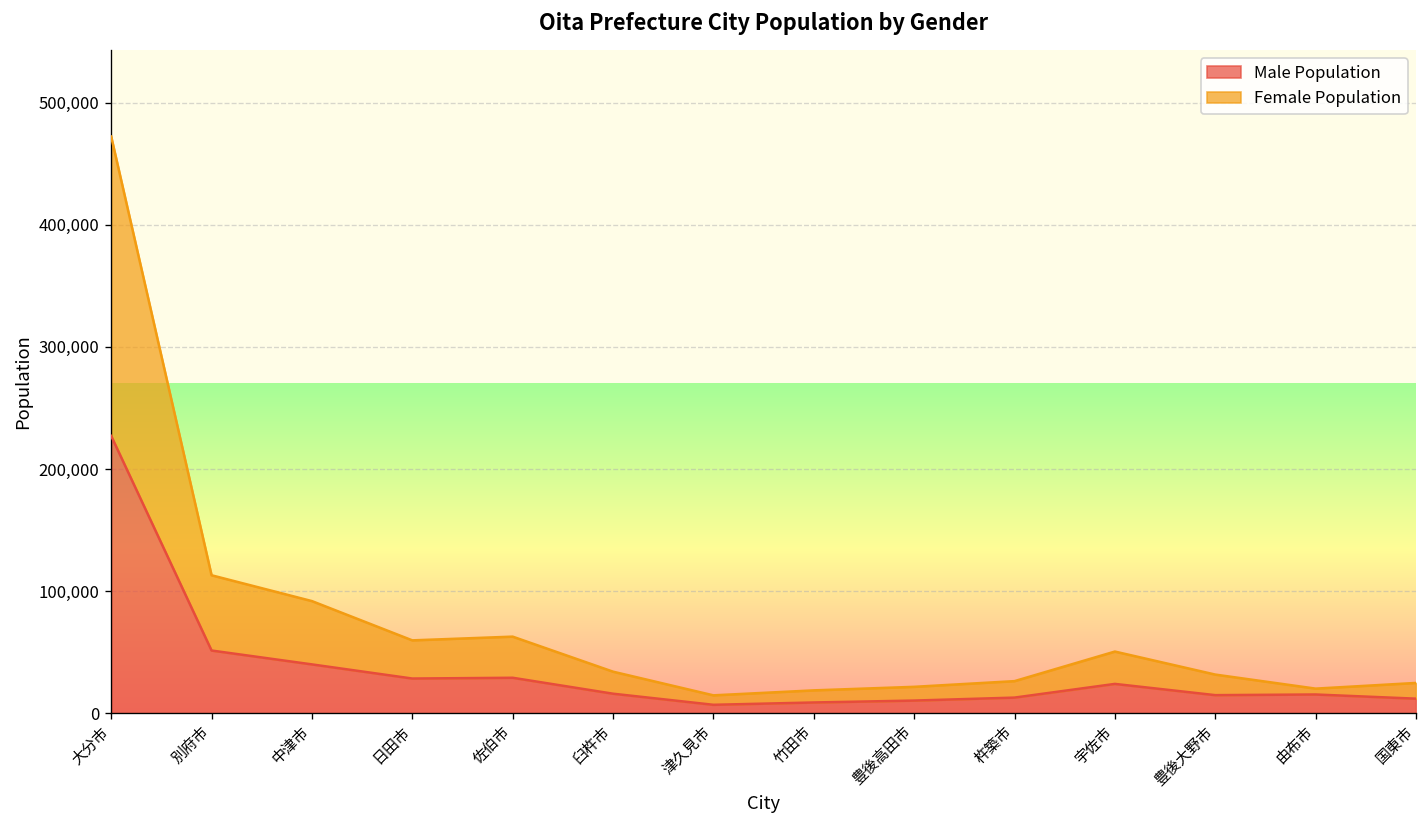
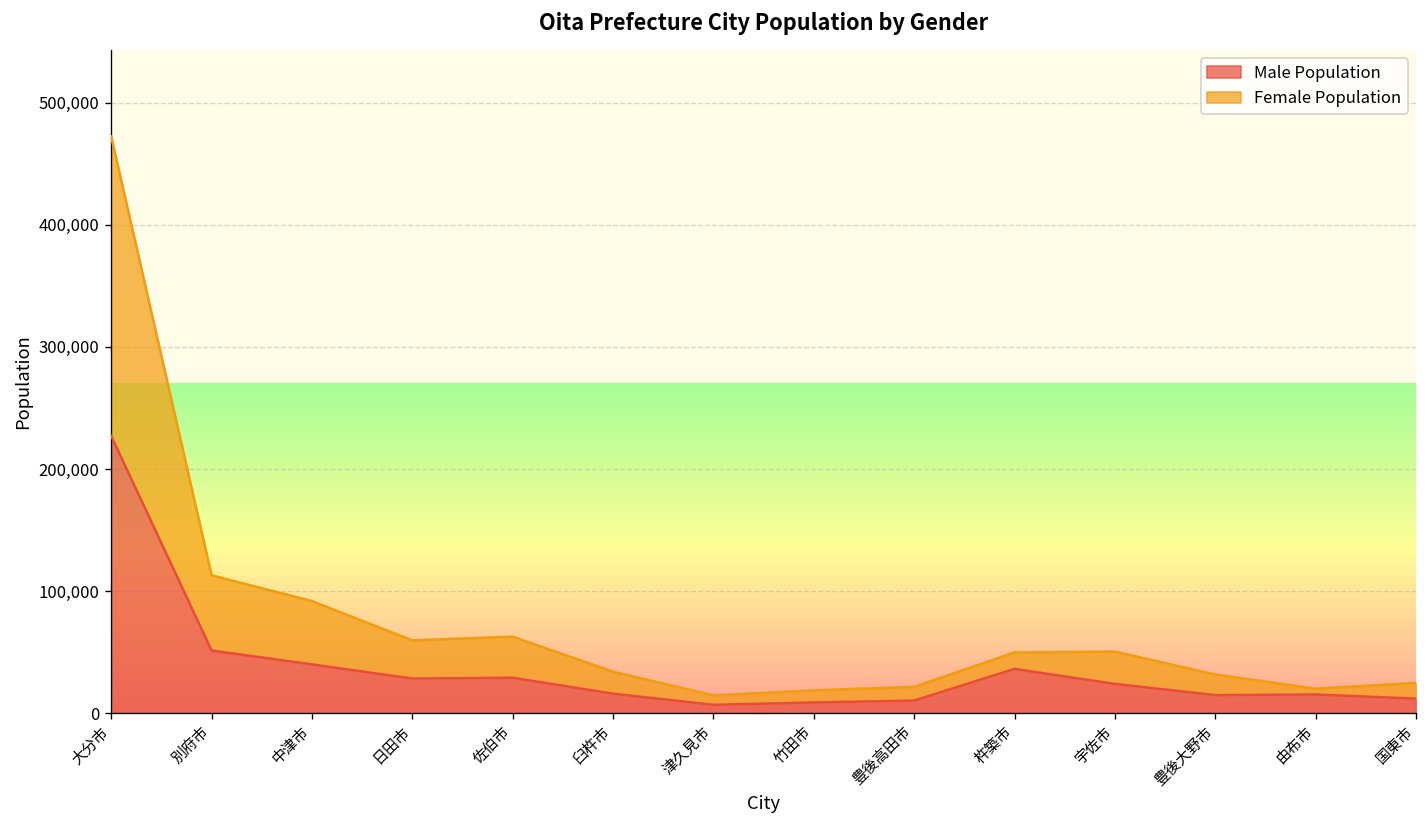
  {
    "Male Population": {
      "大分市": "227,000",
      "別府市": "51,000",
      "中津市": "40,000",
      "日田市": "28,000",
      "佐伯市": "29,000",
      "臼杵市": "16,000",
      "津久見市": "7,000",
      "竹田市": "9,000",
      "豊後高田市": "10,000",
-     "杵築市": "13,000",
+     "杵築市": "36,000",
      "宇佐市": "24,000",
      "豊後大野市": "15,000",
      "由布市": "15,000",
      "国東市": "12,000"
    },
    "Female Population": {
      "大分市": "245,000",
      "別府市": "62,000",
      "中津市": "52,000",
      "日田市": "31,000",
      "佐伯市": "34,000",
      "臼杵市": "18,000",
      "津久見市": "8,000",
      "竹田市": "10,000",
      "豊後高田市": "11,000",
      "杵築市": "13,000",
      "宇佐市": "26,000",
      "豊後大野市": "17,000",
      "由布市": "5,000",
      "国東市": "13,000"
    }
  }
